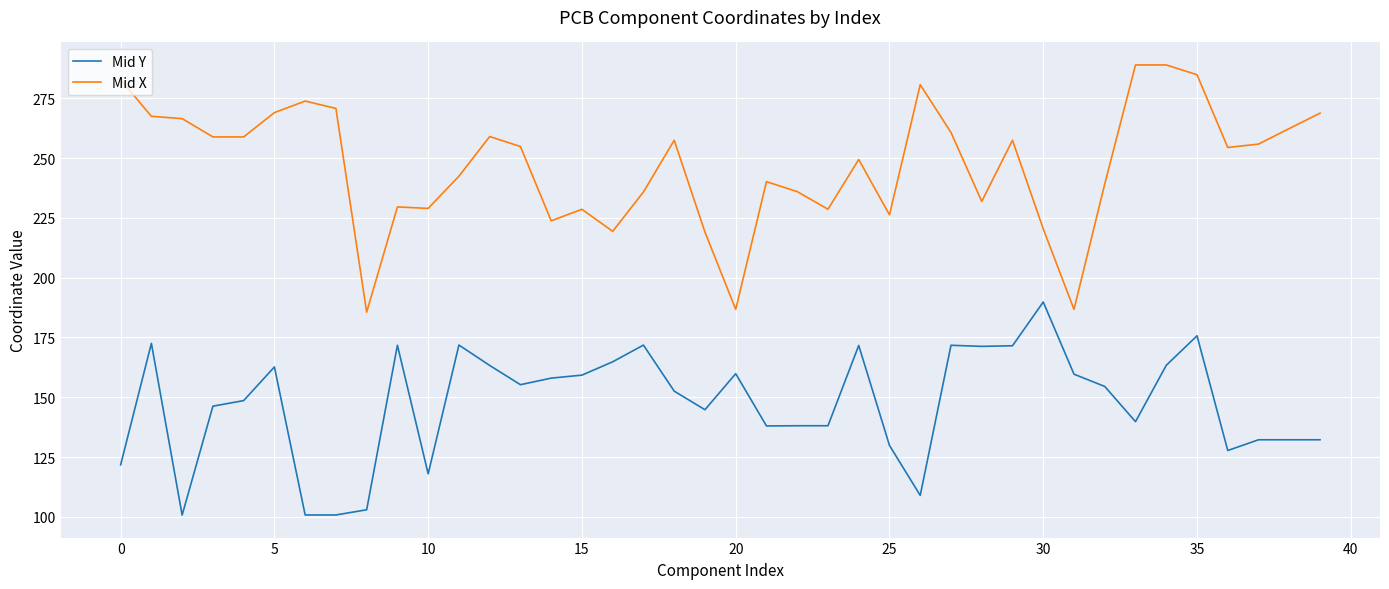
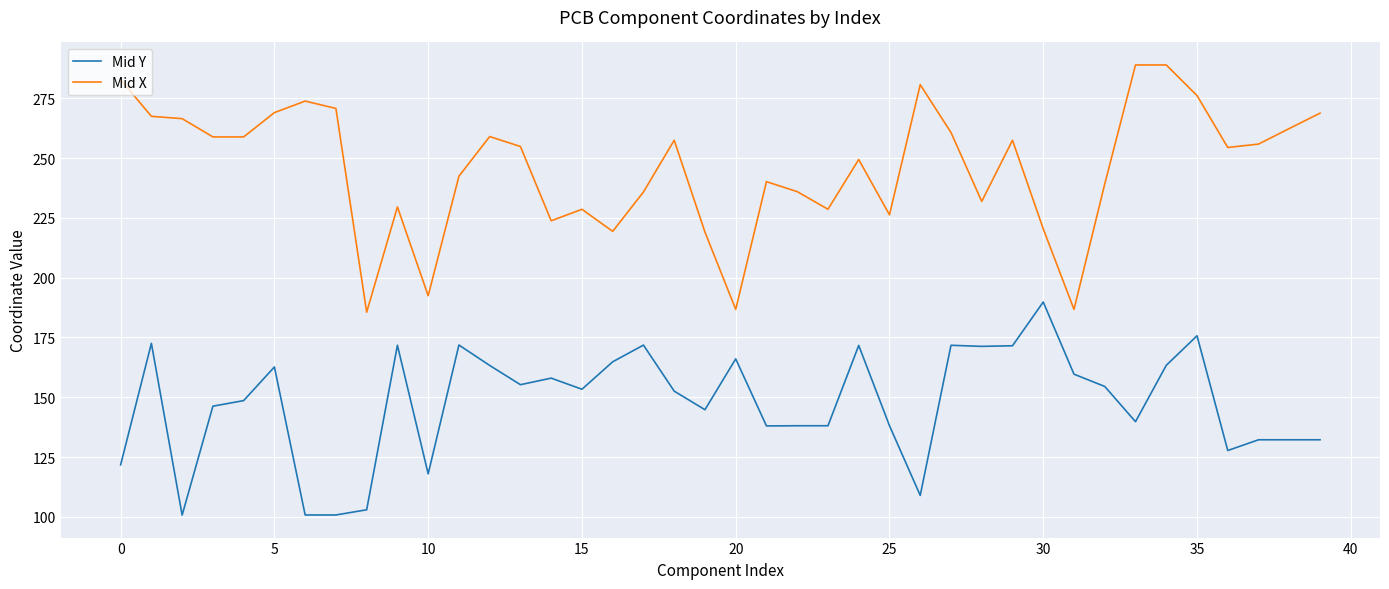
  {
    "Mid Y": {
      "0": 122,
      "5": 163,
      "10": 118,
-     "15": 159,
-     "20": 160,
-     "25": 130,
+     "15": 153,
+     "20": 166,
+     "25": 138,
      "30": 190,
      "35": 176
    },
    "Mid X": {
      "5": 269,
-     "10": 229,
+     "10": 192,
      "15": 229,
      "20": 187,
      "25": 226,
      "30": 220,
-     "35": 285
+     "35": 276
    }
  }
